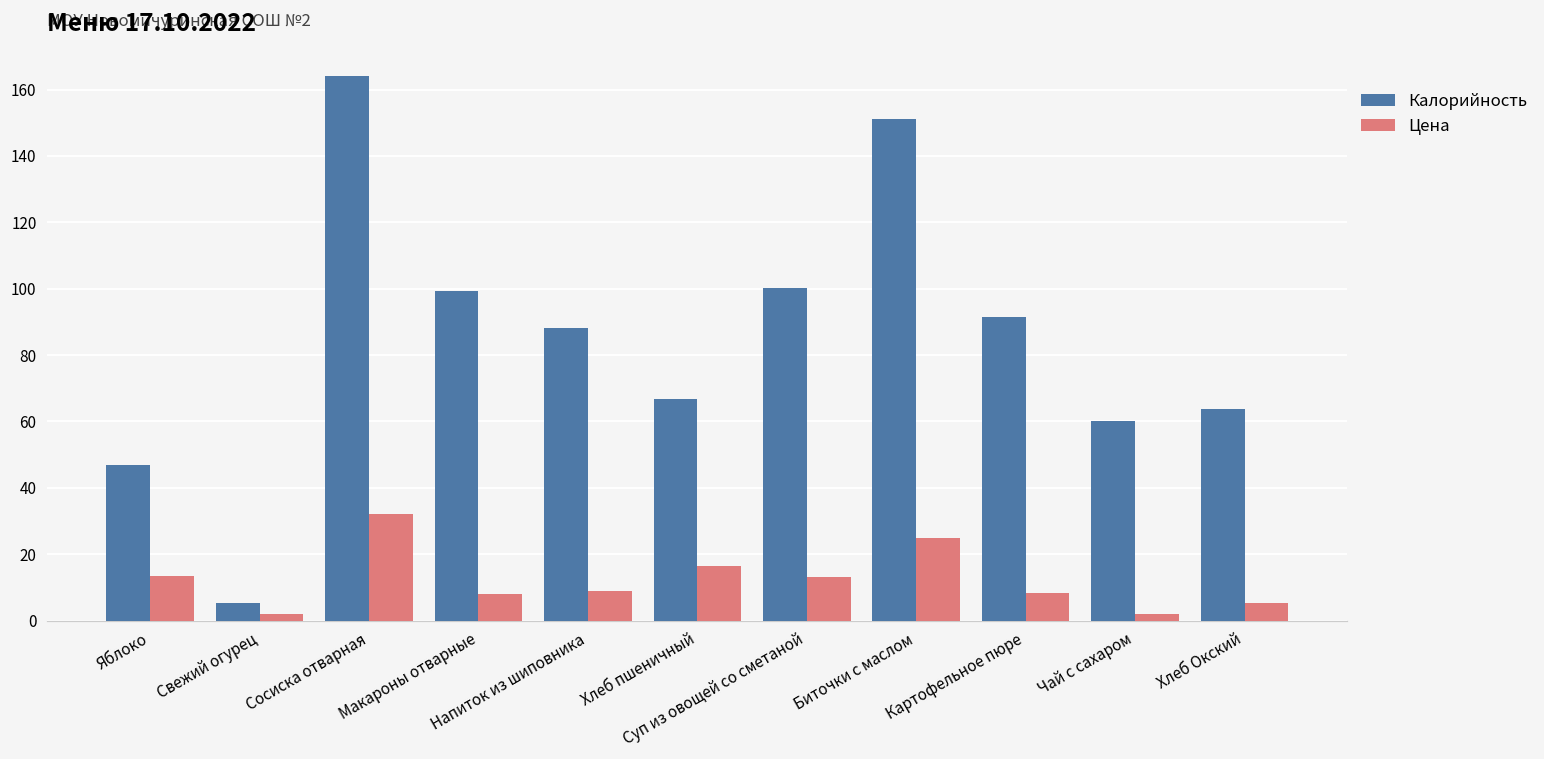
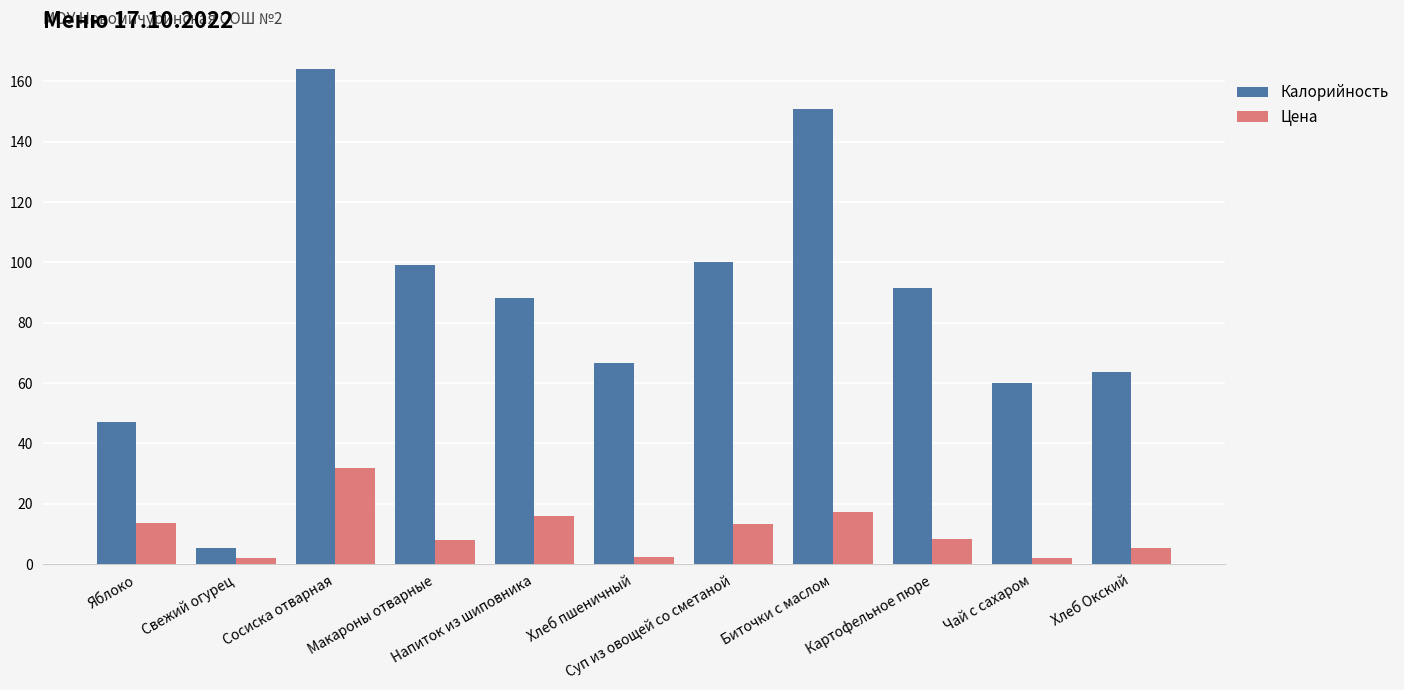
  {
    "Калорийность": {
      "Яблоко": 47,
      "Свежий огурец": 5,
      "Сосиска отварная": 164,
      "Макароны отварные": 99,
      "Напиток из шиповника": 88,
      "Хлеб пшеничный": 67,
      "Суп из овощей со сметаной": 100,
      "Биточки с маслом": 151,
      "Картофельное пюре": 92,
      "Чай с сахаром": 60,
      "Хлеб Окский": 64
    },
    "Цена": {
      "Яблоко": 14,
      "Свежий огурец": 2,
      "Сосиска отварная": 32,
      "Макароны отварные": 8,
-     "Напиток из шиповника": 9,
-     "Хлеб пшеничный": 16,
+     "Напиток из шиповника": 16,
+     "Хлеб пшеничный": 2,
      "Суп из овощей со сметаной": 13,
-     "Биточки с маслом": 25,
+     "Биточки с маслом": 17,
      "Картофельное пюре": 8,
      "Чай с сахаром": 2,
      "Хлеб Окский": 5
    }
  }
